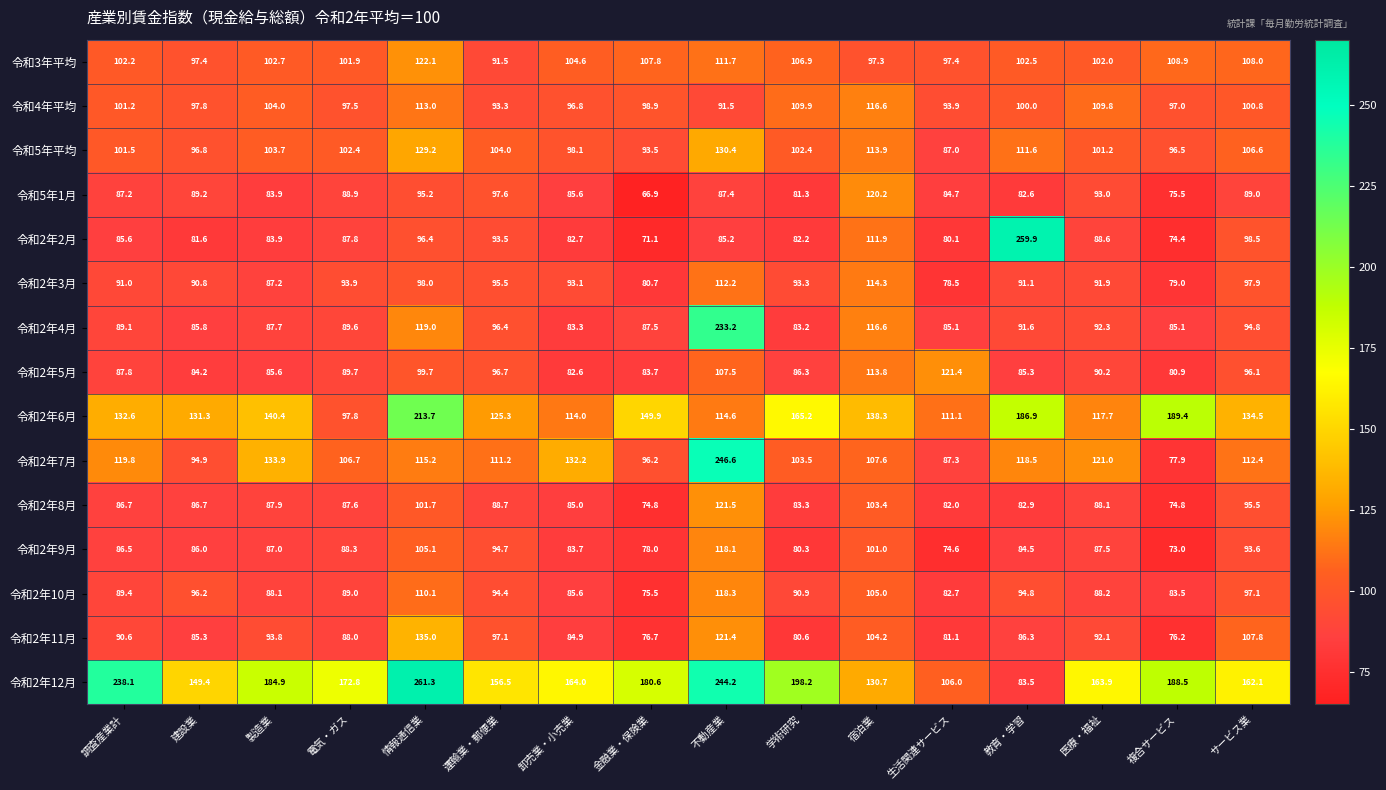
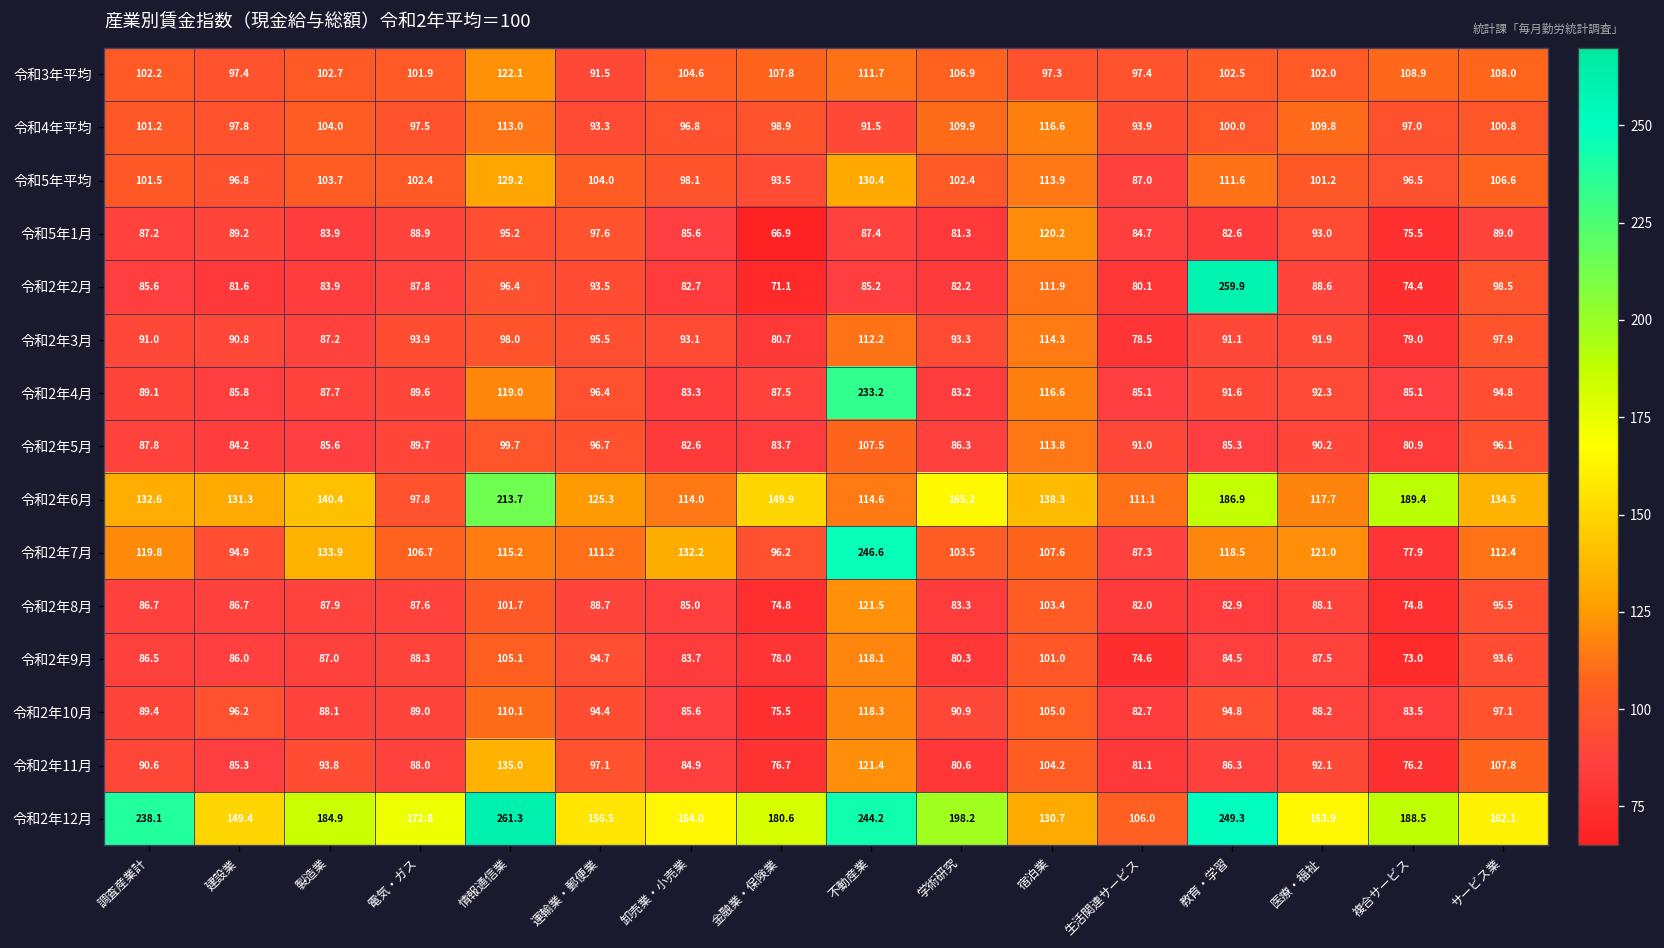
  {
    "令和2年5月": {
      "調査産業計": 87.8,
      "建設業": 84.2,
      "製造業": 85.6,
      "電気・ガス": 89.7,
      "情報通信業": 99.7,
      "運輸業・郵便業": 96.7,
      "卸売業・小売業": 82.6,
      "金融業・保険業": 83.7,
      "不動産業": 107.5,
      "学術研究": 86.3,
      "宿泊業": 113.8,
-     "生活関連サービス": 121.4,
+     "生活関連サービス": 91.0,
      "教育・学習": 85.3,
      "医療・福祉": 90.2,
      "複合サービス": 80.9,
      "サービス業": 96.1
    },
    "令和2年12月": {
      "調査産業計": 238.1,
      "建設業": 149.4,
      "製造業": 184.9,
      "電気・ガス": 172.8,
      "情報通信業": 261.3,
      "運輸業・郵便業": 156.5,
      "卸売業・小売業": 164.0,
      "金融業・保険業": 180.6,
      "不動産業": 244.2,
      "学術研究": 198.2,
      "宿泊業": 130.7,
      "生活関連サービス": 106.0,
-     "教育・学習": 83.5,
+     "教育・学習": 249.3,
      "医療・福祉": 163.9,
      "複合サービス": 188.5,
      "サービス業": 162.1
    }
  }
